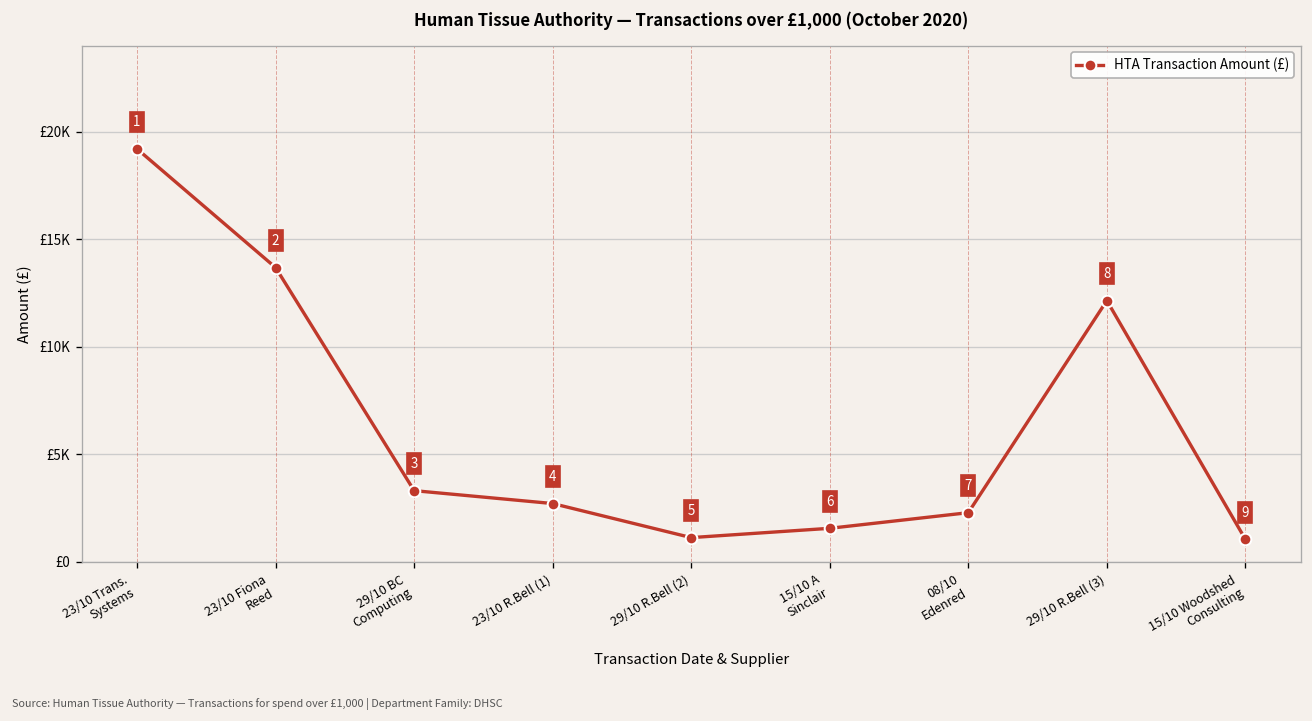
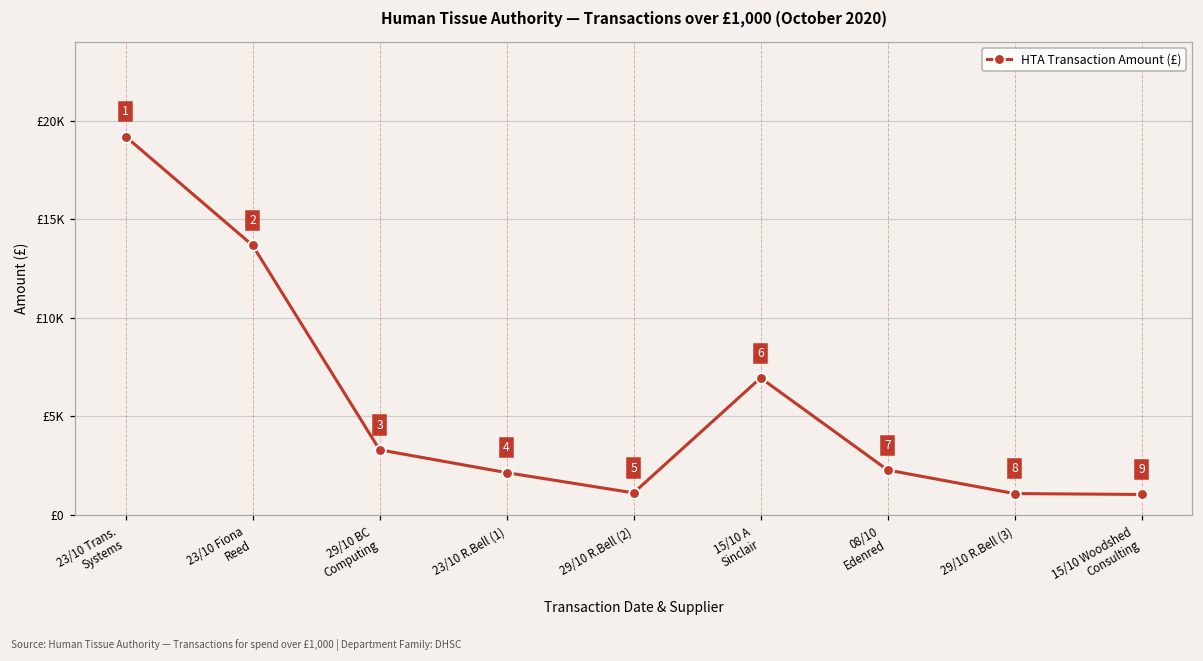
  {
-   "23/10 R.Bell (1)": "£2700",
-   "15/10 A Sinclair": "£1500",
-   "29/10 R.Bell (3)": "£12100"
+   "23/10 R.Bell (1)": "£2100",
+   "15/10 A Sinclair": "£7000",
+   "29/10 R.Bell (3)": "£1100"
  }
